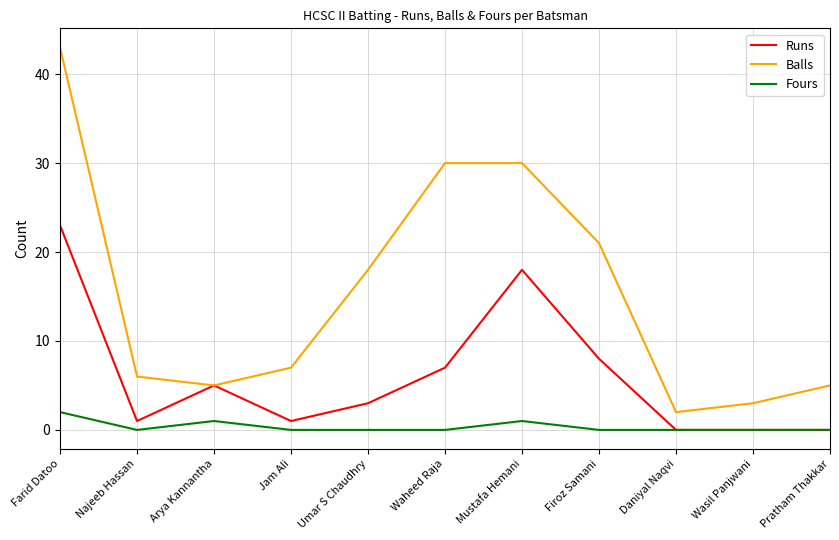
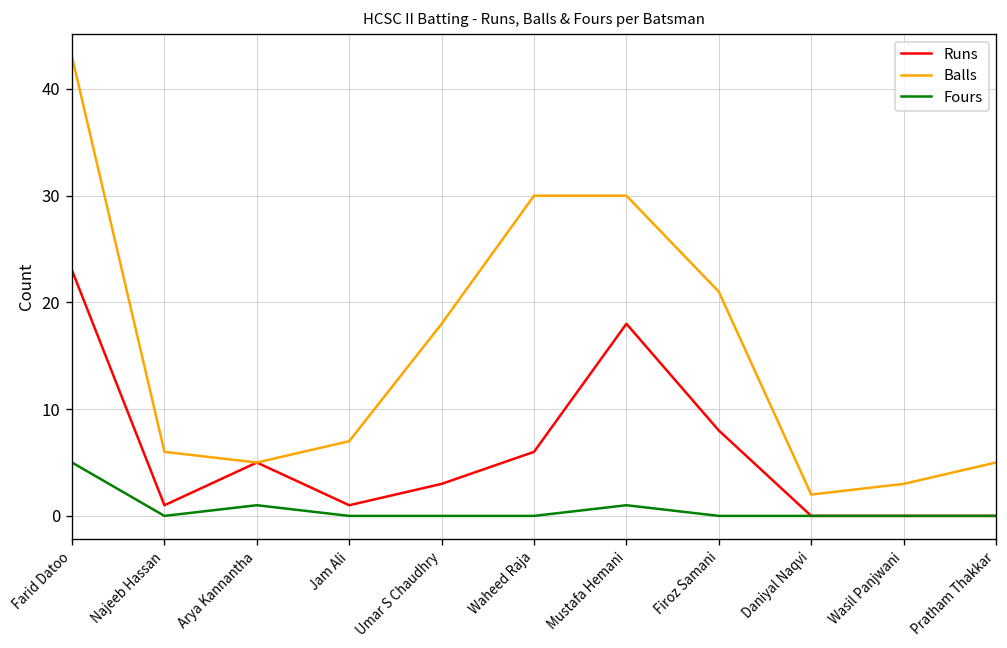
  {
    "Runs": {
      "Farid Datoo": 23,
      "Najeeb Hassan": 1,
      "Jam Ali": 1,
      "Umar S Chaudhry": 3,
-     "Waheed Raja": 7,
+     "Waheed Raja": 6,
      "Mustafa Hemani": 18,
      "Firoz Samani": 8
    },
    "Balls": {
      "Farid Datoo": 43,
      "Najeeb Hassan": 6,
      "Jam Ali": 7,
      "Umar S Chaudhry": 18,
      "Waheed Raja": 30,
      "Mustafa Hemani": 30,
      "Firoz Samani": 21,
      "Daniyal Naqvi": 2,
      "Wasil Panjwani": 3,
      "Pratham Thakkar": 5
    },
    "Fours": {
-     "Farid Datoo": 2,
+     "Farid Datoo": 5,
      "Najeeb Hassan": 0,
      "Arya Kannantha": 1,
      "Jam Ali": 0,
      "Umar S Chaudhry": 0,
      "Waheed Raja": 0,
      "Mustafa Hemani": 1,
      "Firoz Samani": 0
    }
  }
